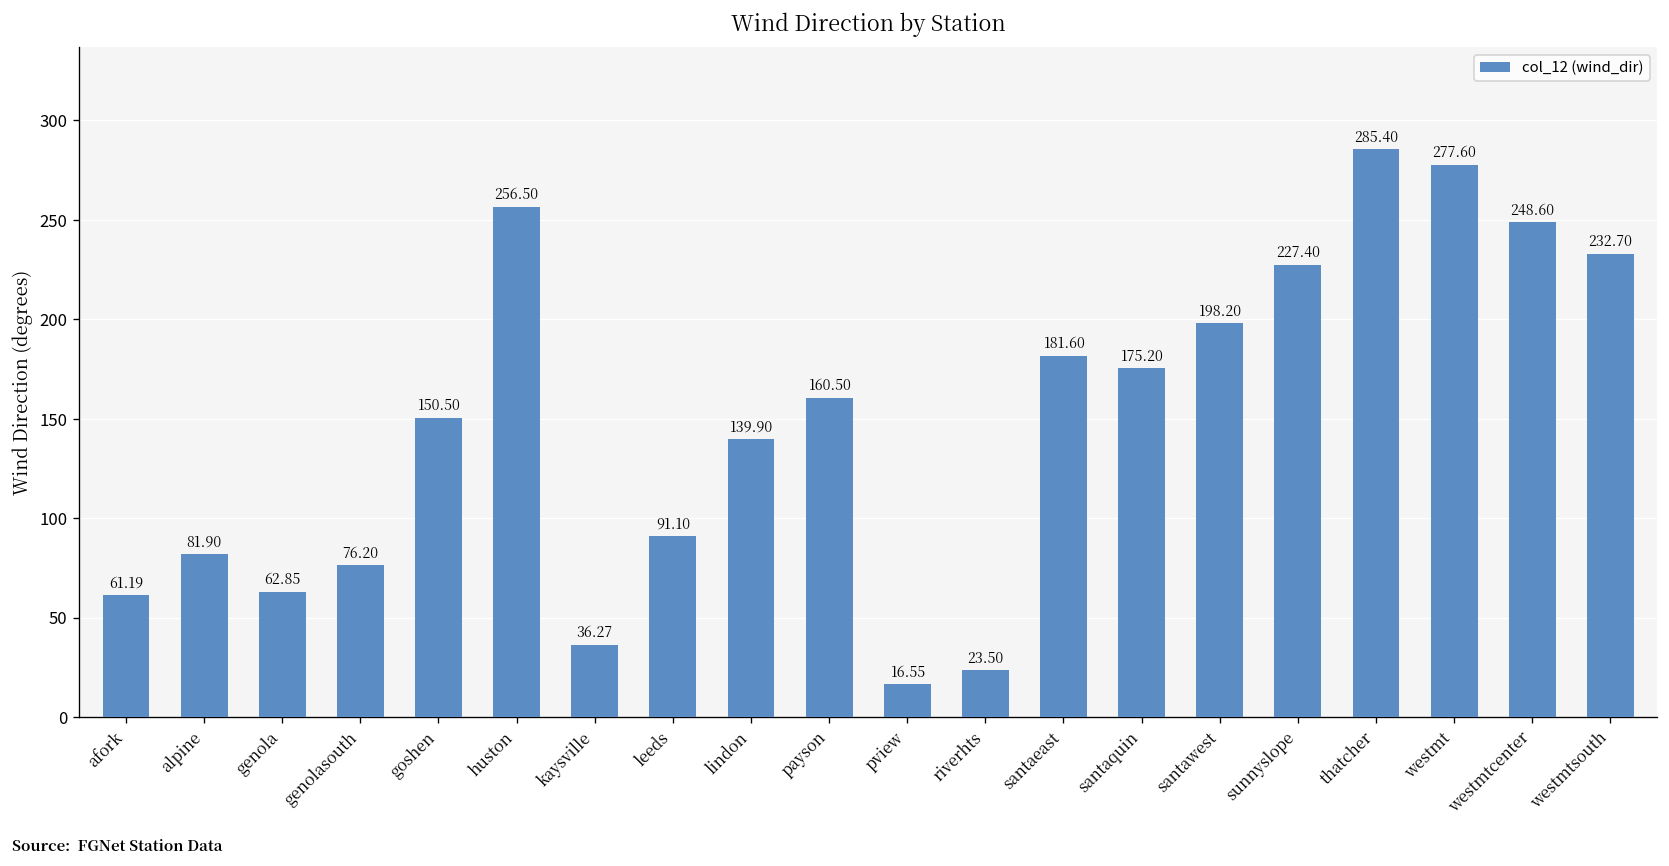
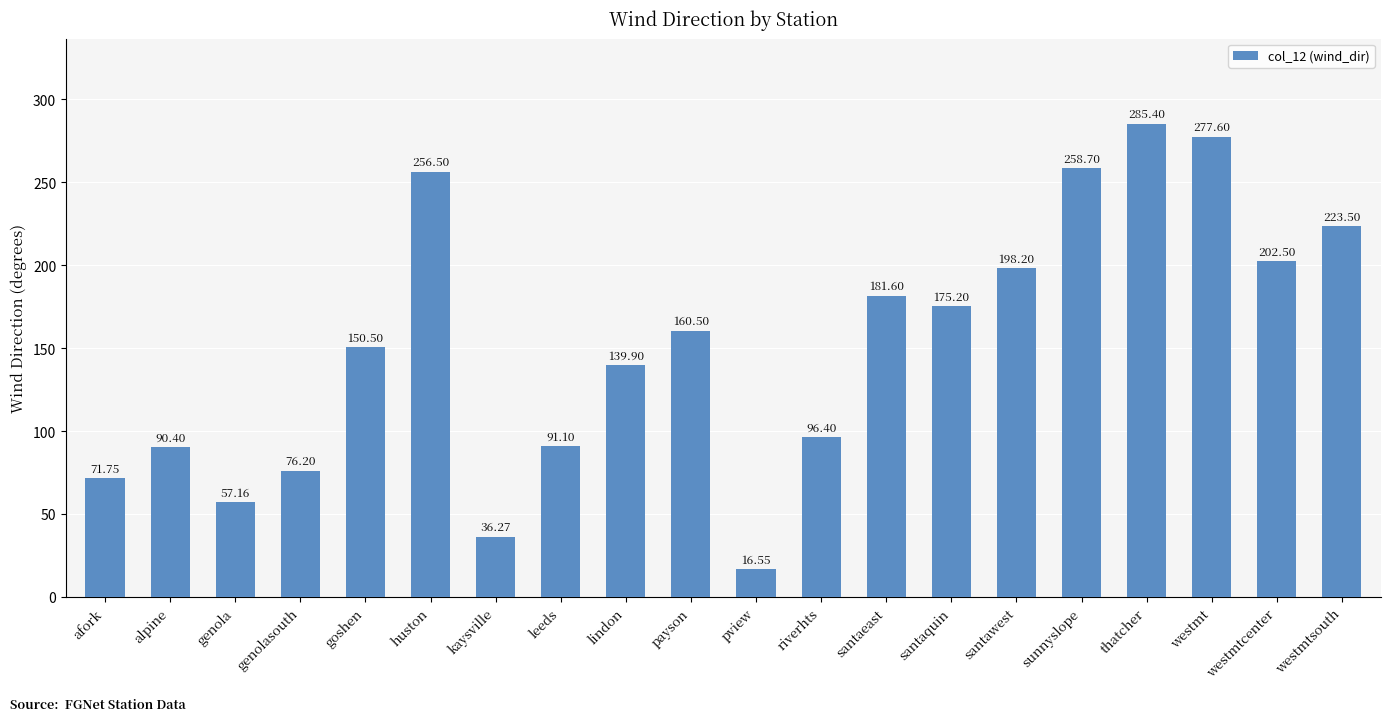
  {
-   "afork": 61.19,
-   "alpine": 81.90,
-   "genola": 62.85,
+   "afork": 71.75,
+   "alpine": 90.40,
+   "genola": 57.16,
    "genolasouth": 76.20,
    "goshen": 150.50,
    "huston": 256.50,
    "kaysville": 36.27,
    "leeds": 91.10,
    "lindon": 139.90,
    "payson": 160.50,
    "pview": 16.55,
-   "riverhts": 23.50,
+   "riverhts": 96.40,
    "santaeast": 181.60,
    "santaquin": 175.20,
    "santawest": 198.20,
-   "sunnyslope": 227.40,
+   "sunnyslope": 258.70,
    "thatcher": 285.40,
    "westmt": 277.60,
-   "westmtcenter": 248.60,
-   "westmtsouth": 232.70
+   "westmtcenter": 202.50,
+   "westmtsouth": 223.50
  }
